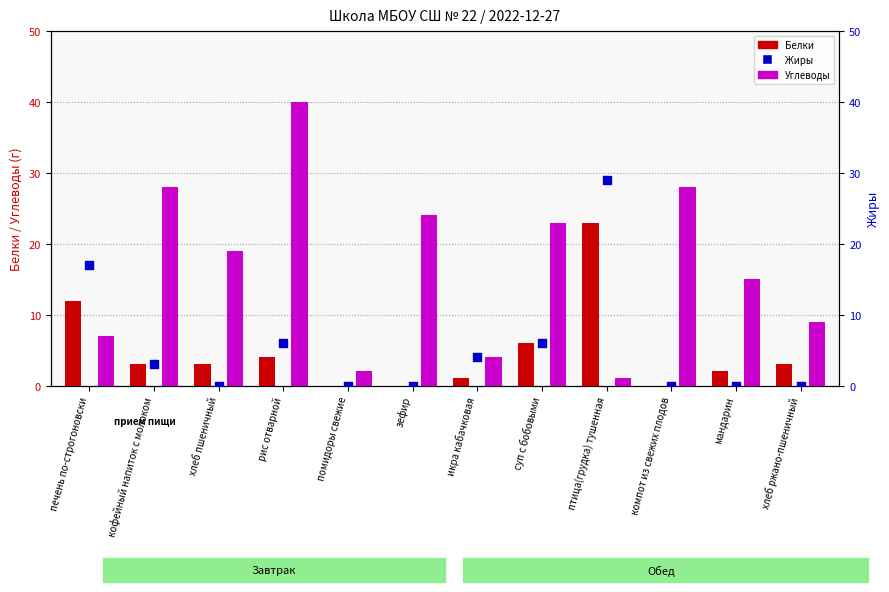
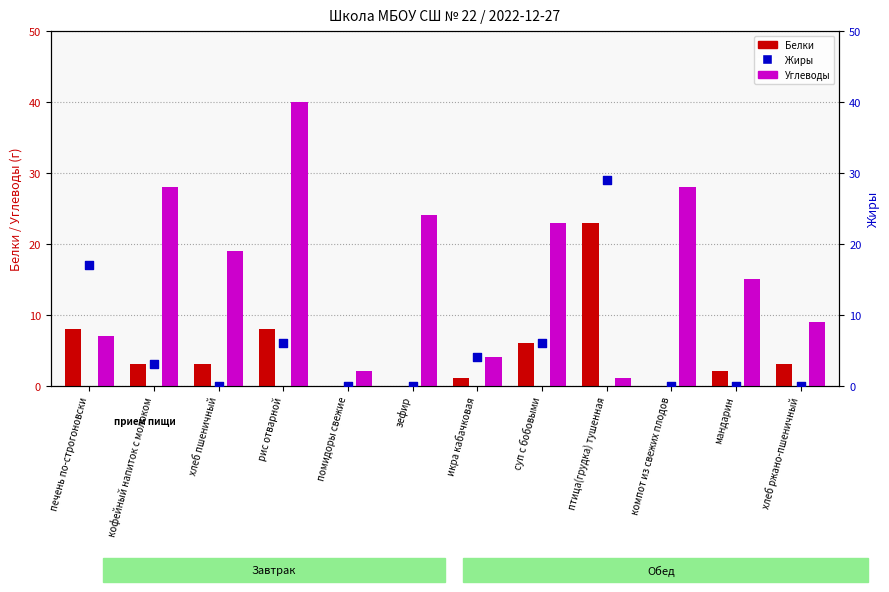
  {
    "Белки": {
-     "печень по-строгоновски": 12,
+     "печень по-строгоновски": 8,
      "кофейный напиток с молоком": 3,
      "хлеб пшеничный": 3,
-     "рис отварной": 4,
+     "рис отварной": 8,
      "помидоры свежие": 0,
      "зефир": 0,
      "икра кабачковая": 1,
      "суп с бобовыми": 6,
      "птица(грудка) тушенная": 23,
      "компот из свежих плодов": 0,
      "мандарин": 2,
      "хлеб ржано-пшеничный": 3
    },
    "Углеводы": {
      "печень по-строгоновски": 7,
      "кофейный напиток с молоком": 28,
      "хлеб пшеничный": 19,
      "рис отварной": 40,
      "помидоры свежие": 2,
      "зефир": 24,
      "икра кабачковая": 4,
      "суп с бобовыми": 23,
      "птица(грудка) тушенная": 1,
      "компот из свежих плодов": 28,
      "мандарин": 15,
      "хлеб ржано-пшеничный": 9
    }
  }
